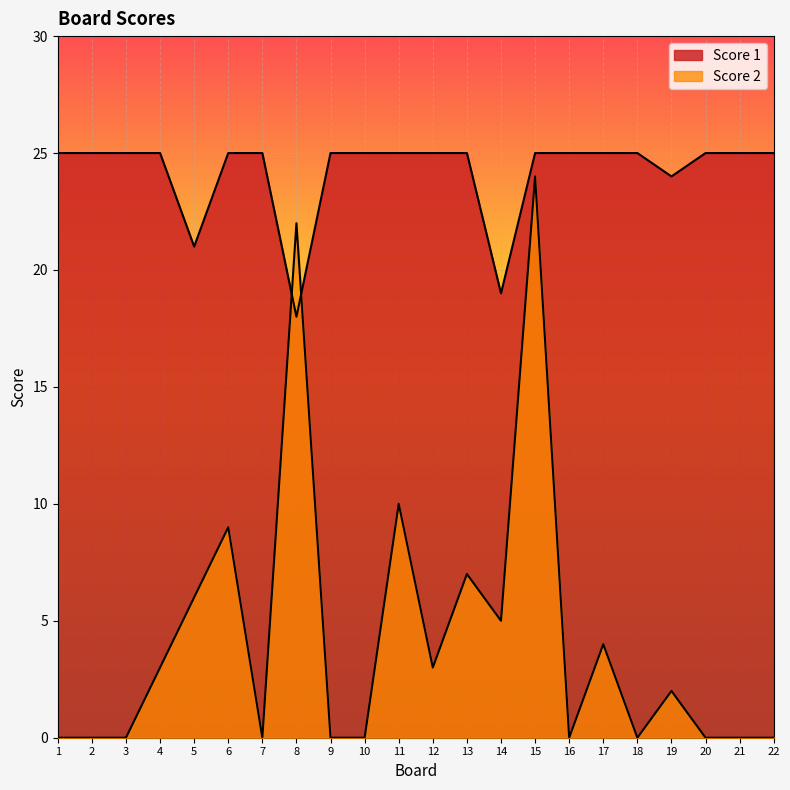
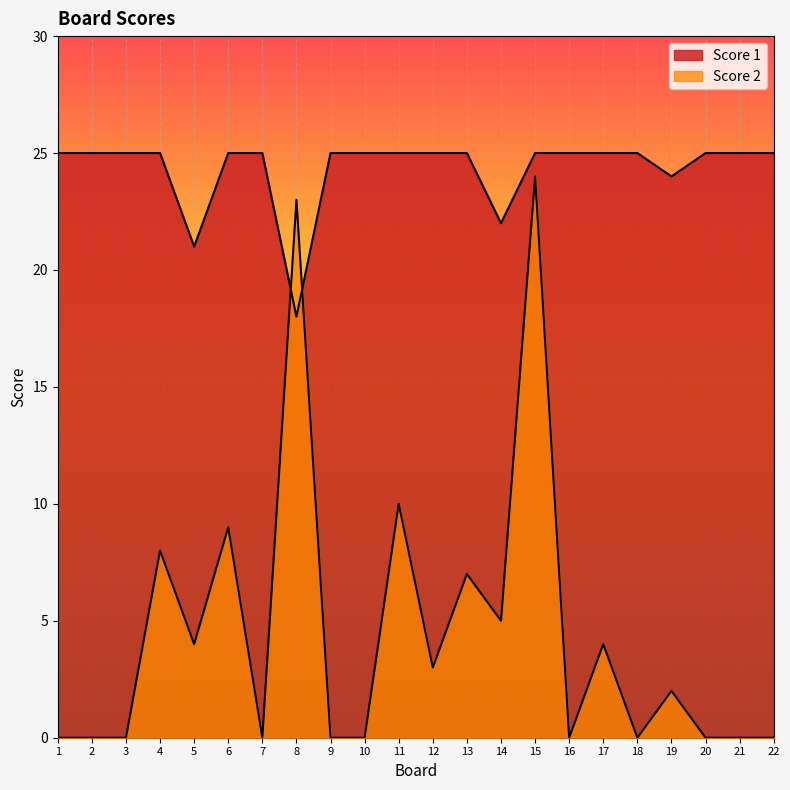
  {
    "Score 1": {
      "1": 25,
      "2": 25,
      "3": 25,
      "4": 25,
      "5": 21,
      "6": 25,
      "7": 25,
      "8": 18,
      "9": 25,
      "10": 25,
      "11": 25,
      "12": 25,
      "13": 25,
-     "14": 19,
+     "14": 22,
      "15": 25,
      "16": 25,
      "17": 25,
      "18": 25,
      "19": 24,
      "20": 25,
      "21": 25,
      "22": 25
    },
    "Score 2": {
      "1": 0,
      "2": 0,
      "3": 0,
-     "4": 3,
-     "5": 6,
+     "4": 8,
+     "5": 4,
      "6": 9,
      "7": 0,
-     "8": 22,
+     "8": 23,
      "9": 0,
      "10": 0,
      "11": 10,
      "12": 3,
      "13": 7,
      "14": 5,
      "15": 24,
      "16": 0,
      "17": 4,
      "18": 0,
      "19": 2,
      "20": 0,
      "21": 0,
      "22": 0
    }
  }
